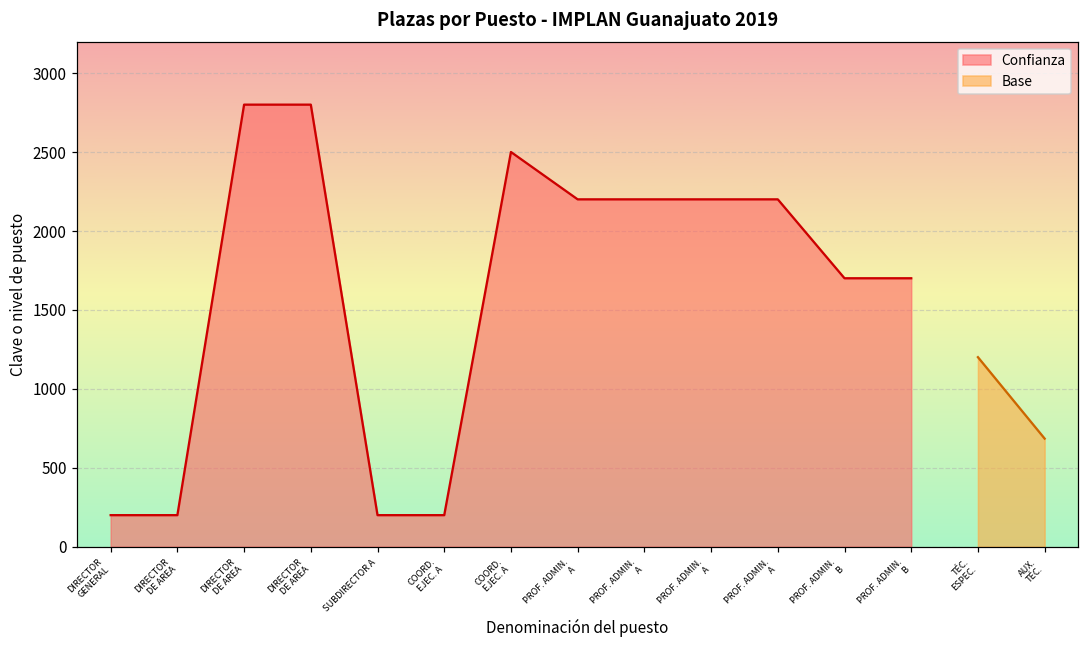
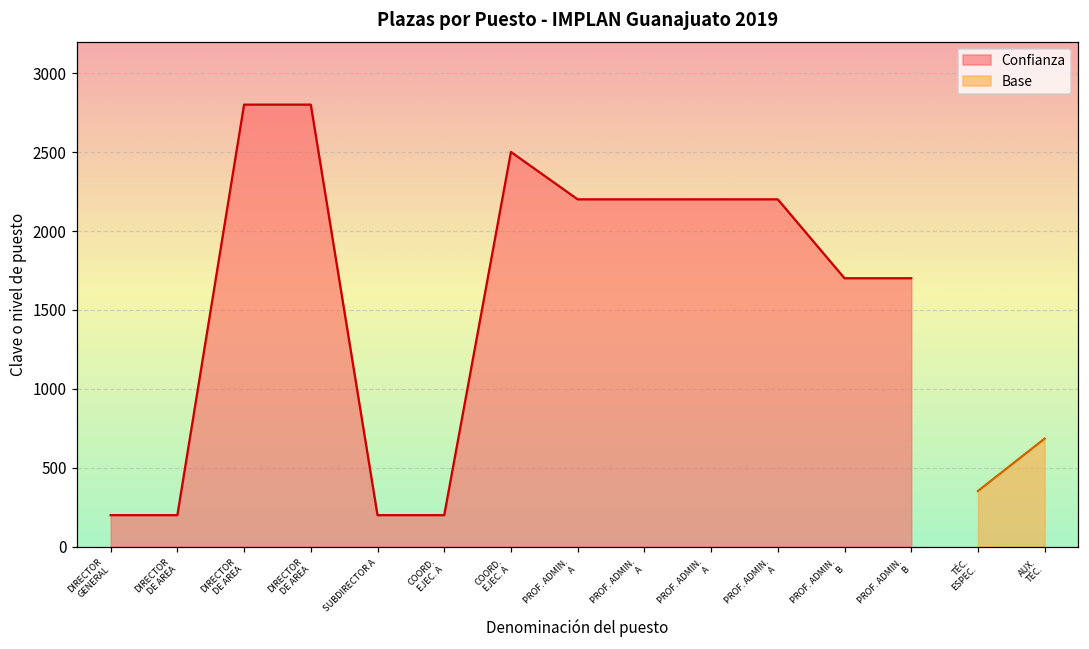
  {
    "Confianza": {
      "DIRECTOR GENERAL": 200,
      "SUBDIRECTOR A": 200
    },
    "Base": {
-     "TÉC. ESPEC.": 1200,
+     "TÉC. ESPEC.": 350,
      "AUX. TÉC.": 690
    }
  }
